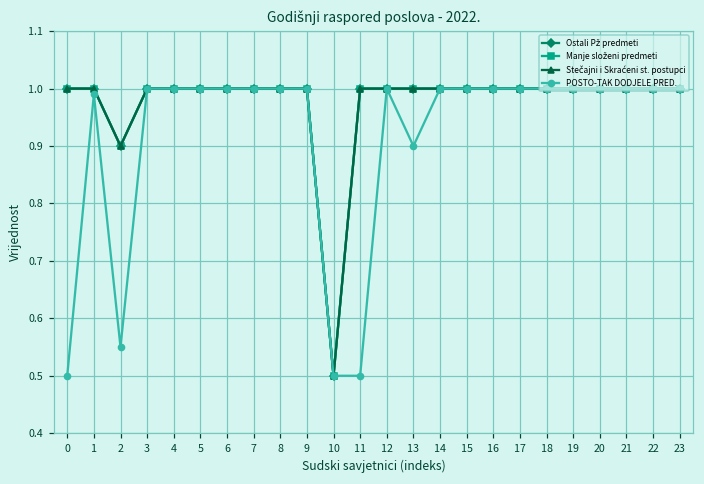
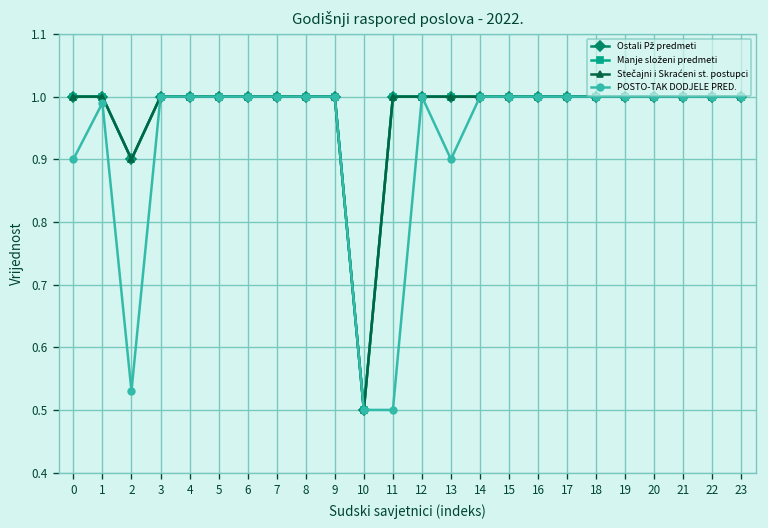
  {
    "Stečajni i Skraćeni st. postupci": {
      "0": 1.00,
      "1": 1.00,
      "2": 0.90,
      "11": 1.00,
      "13": 1.00
    },
    "POSTO-TAK DODJELE PRED.": {
-     "0": 0.5,
+     "0": 0.9,
      "1": 0.99,
-     "2": 0.55,
+     "2": 0.53,
      "11": 0.50,
      "13": 0.90
    }
  }
